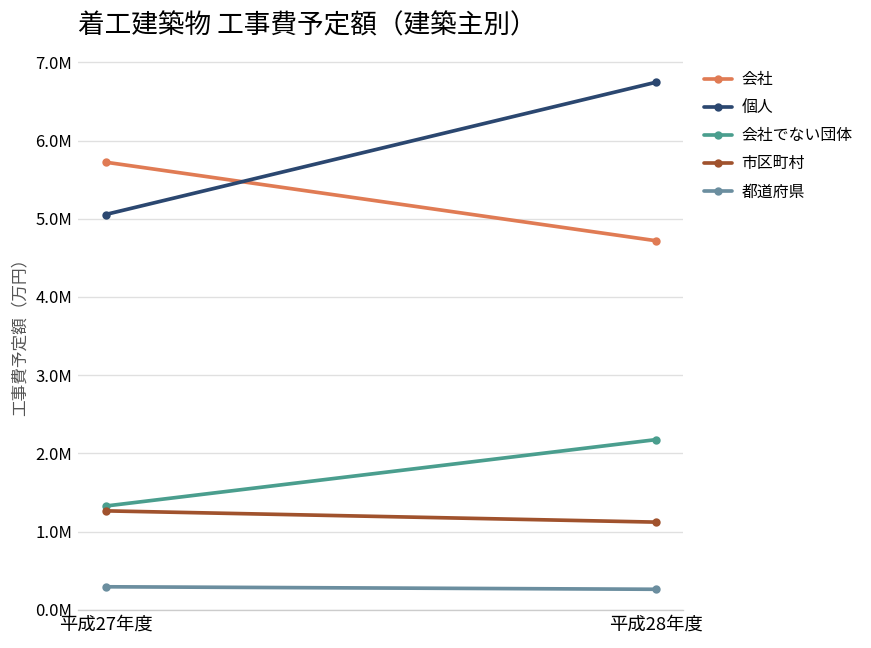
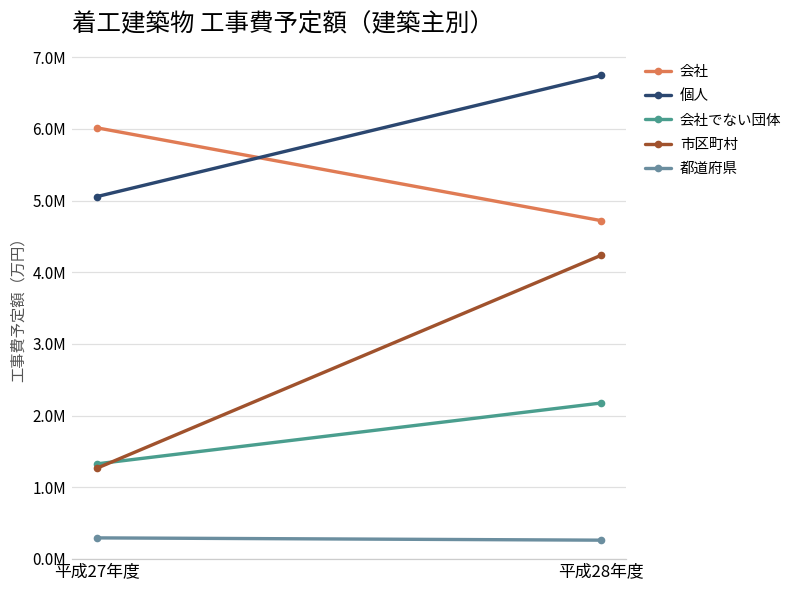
  {
    "会社": {
-     "平成27年度": 5700000,
+     "平成27年度": 6000000,
      "平成28年度": 4700000
    },
    "個人": {
      "平成27年度": 5100000,
      "平成28年度": 6700000
    },
    "市区町村": {
      "平成27年度": 1300000,
-     "平成28年度": 1100000
+     "平成28年度": 4200000
    }
  }
